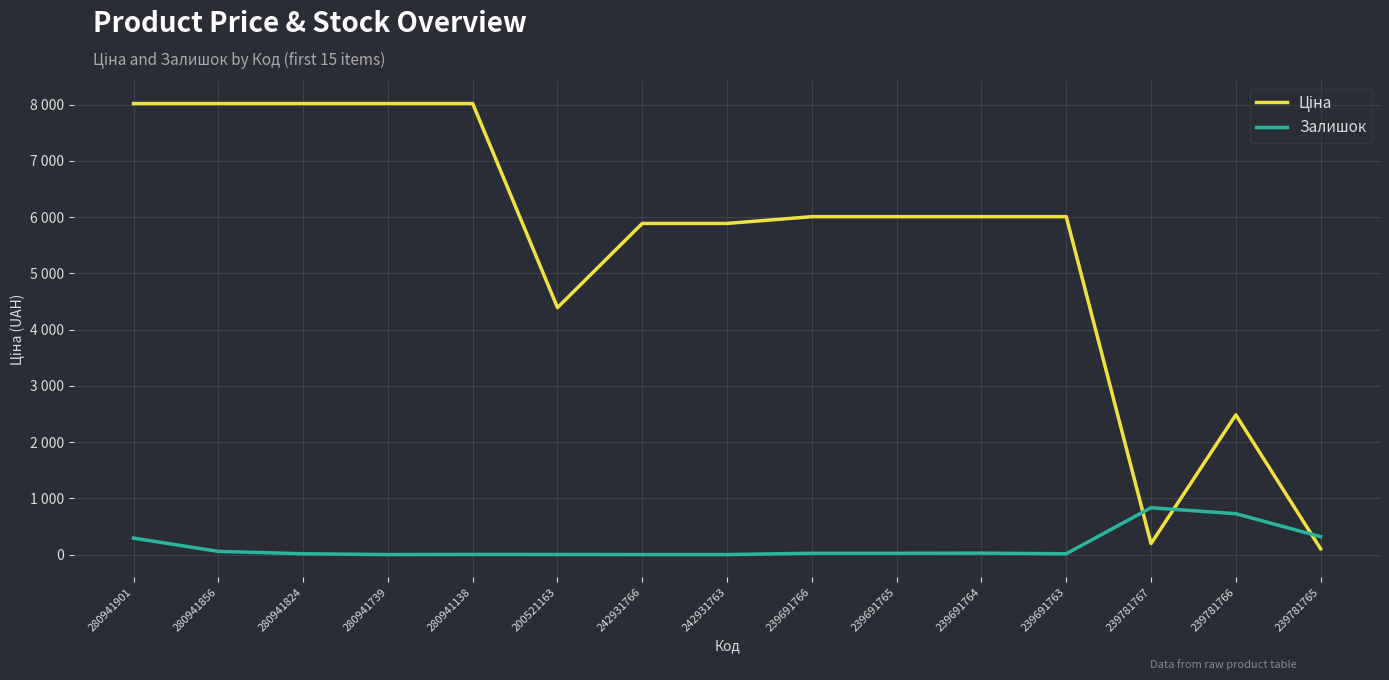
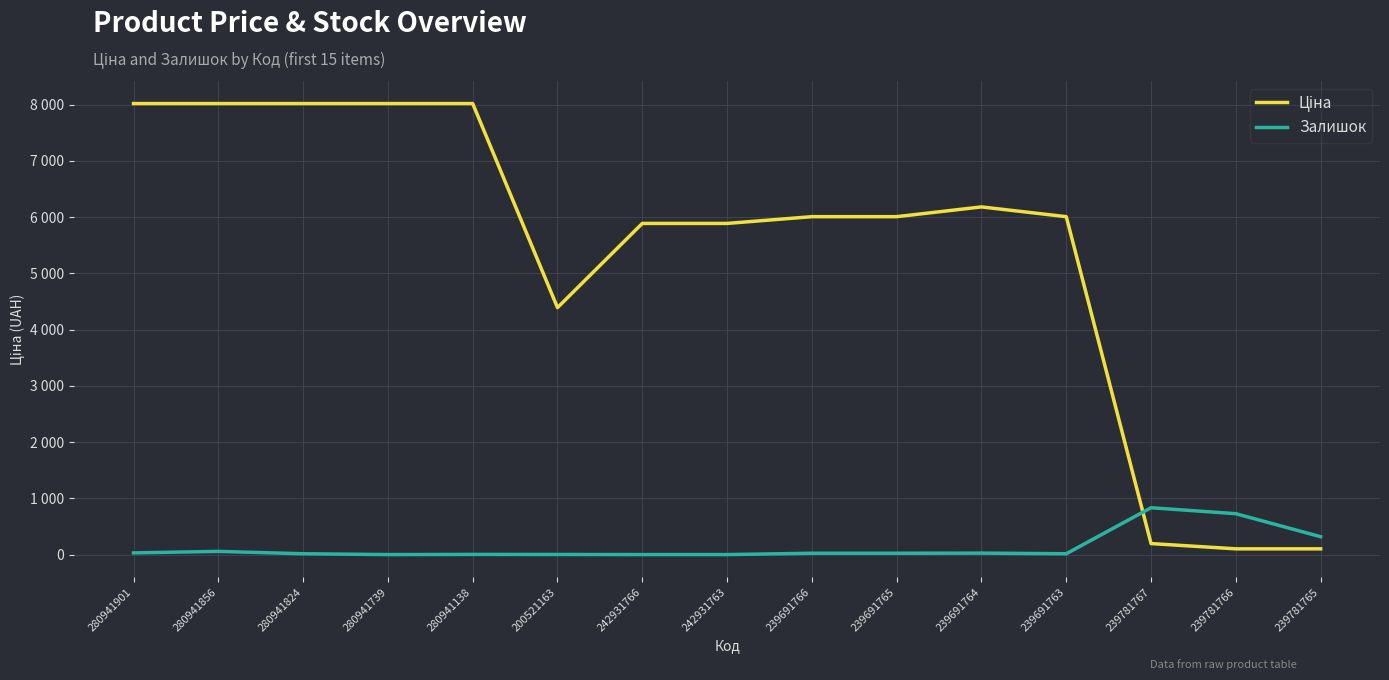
  {
    "Ціна": {
      "280941901": 8000,
      "280941856": 8000,
      "280941824": 8000,
      "280941739": 8000,
      "280941138": 8000,
      "200521163": 4400,
      "242931766": 5900,
      "242931763": 5900,
      "239691766": 6000,
      "239691765": 6000,
-     "239691764": 6000,
+     "239691764": 6200,
      "239691763": 6000,
      "239781767": 200,
-     "239781766": 2500,
+     "239781766": 100,
      "239781765": 100
    },
    "Залишок": {
-     "280941901": 300,
+     "280941901": 0,
      "280941856": 100,
      "280941824": 0,
      "280941739": 0,
      "280941138": 0,
      "200521163": 0,
      "242931766": 0,
      "242931763": 0,
      "239691766": 0,
      "239691765": 0,
      "239691764": 0,
      "239691763": 0,
      "239781767": 800,
      "239781766": 700,
      "239781765": 300
    }
  }
